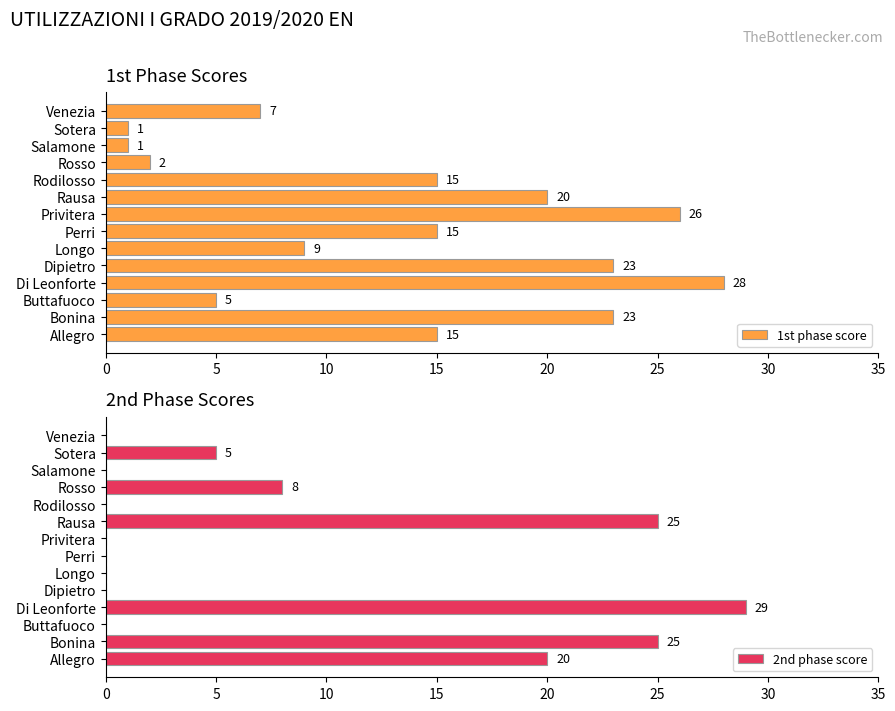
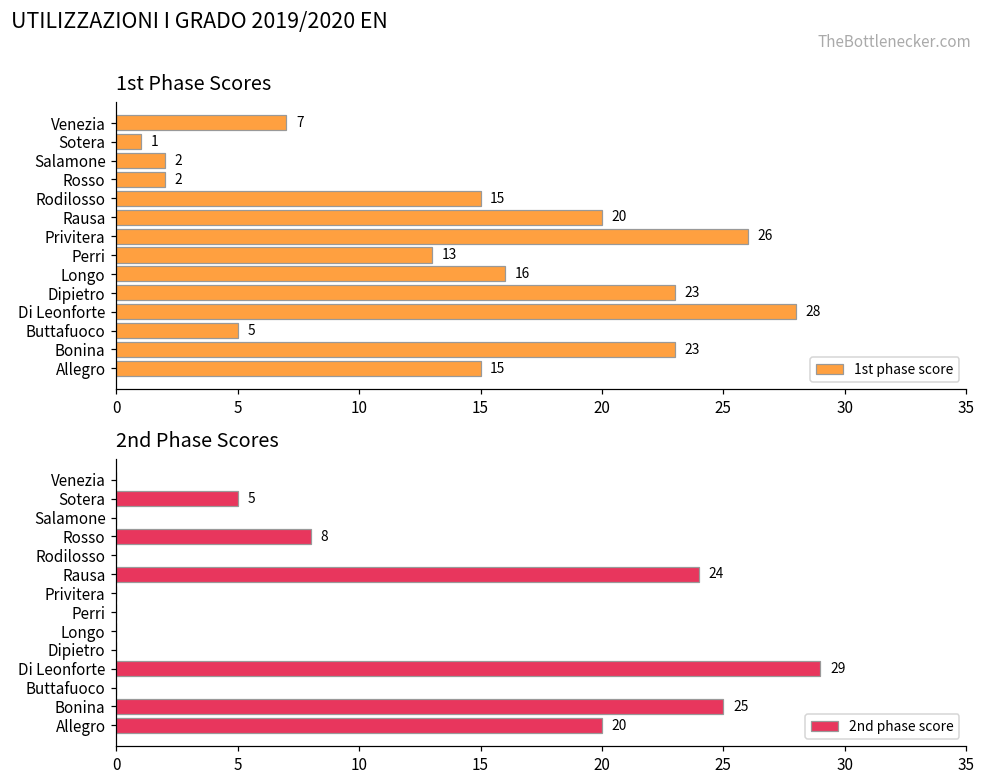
  {
    "1st Phase Scores": {
      "Venezia": 7,
      "Sotera": 1,
-     "Salamone": 1,
+     "Salamone": 2,
      "Rosso": 2,
      "Rodilosso": 15,
      "Rausa": 20,
      "Privitera": 26,
-     "Perri": 15,
-     "Longo": 9,
+     "Perri": 13,
+     "Longo": 16,
      "Dipietro": 23,
      "Di Leonforte": 28,
      "Buttafuoco": 5,
      "Bonina": 23,
      "Allegro": 15
    },
    "2nd Phase Scores": {
      "Sotera": 5,
      "Rosso": 8,
-     "Rausa": 25,
+     "Rausa": 24,
      "Di Leonforte": 29,
      "Bonina": 25,
      "Allegro": 20
    }
  }
